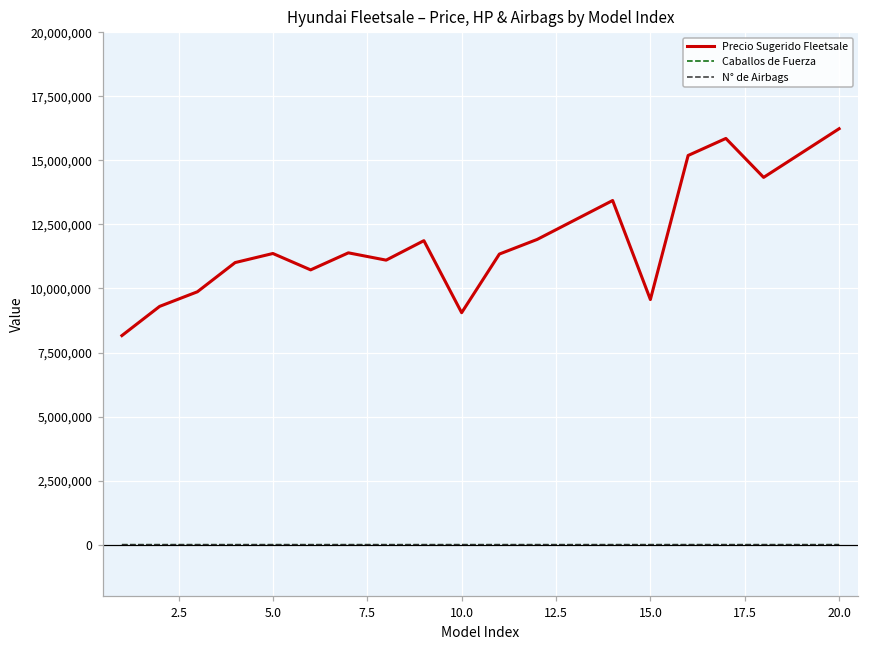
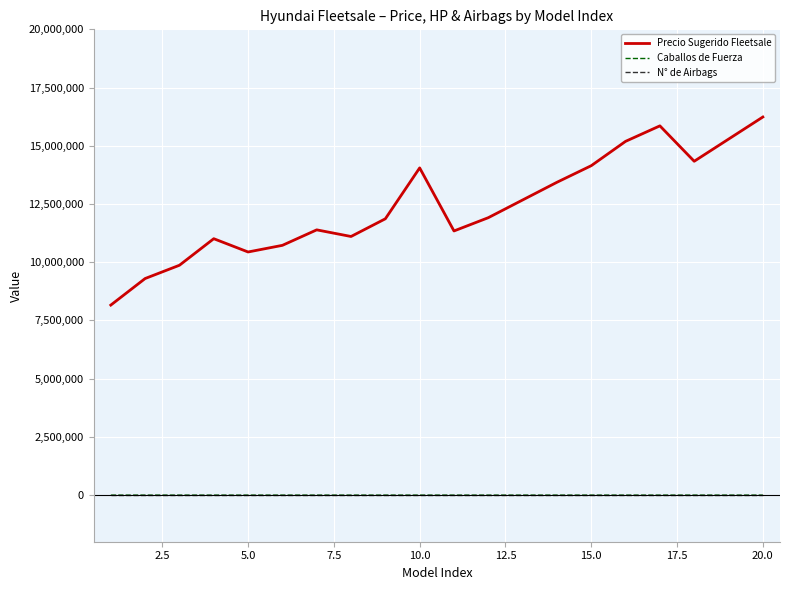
  {
    "Precio Sugerido Fleetsale": {
-     "5.0": "11,400,000",
-     "10.0": "9,100,000",
-     "15.0": "9,600,000",
+     "5.0": "10,400,000",
+     "10.0": "14,100,000",
+     "15.0": "14,100,000",
      "20.0": "16,200,000"
    },
    "N° de Airbags": {
      "5.0": "0",
      "10.0": "0",
      "15.0": "0",
      "20.0": "0"
    }
  }
